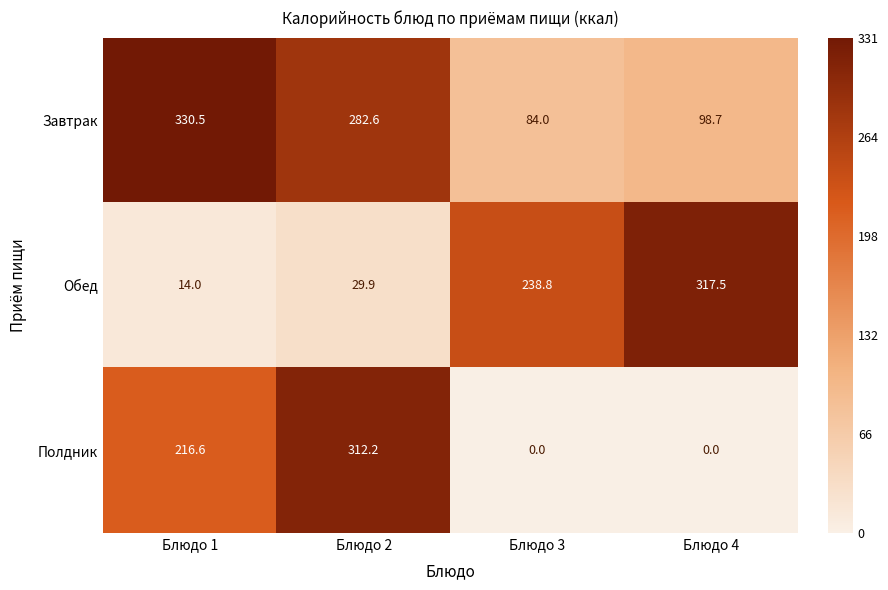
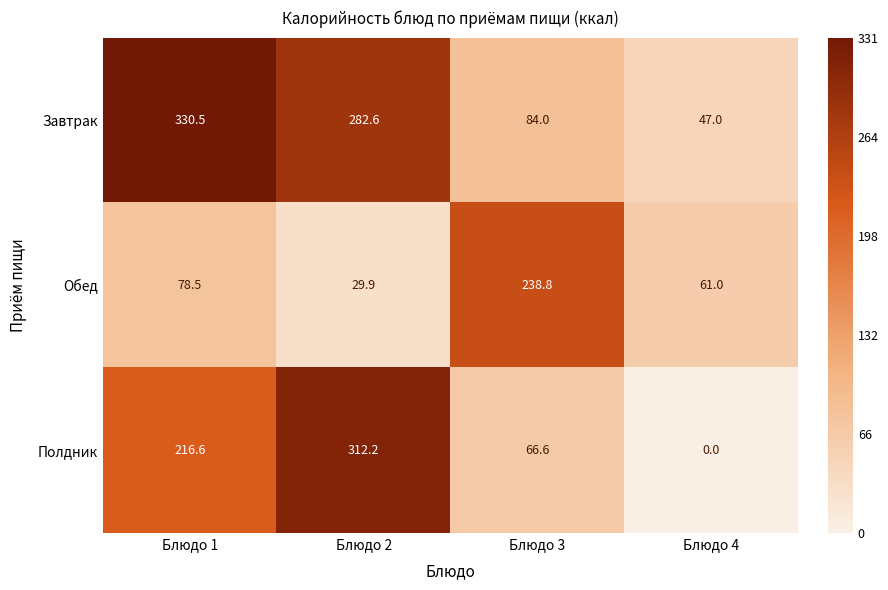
  {
    "Завтрак": {
      "Блюдо 1": 330.5,
      "Блюдо 2": 282.6,
      "Блюдо 3": 84.0,
-     "Блюдо 4": 98.7
+     "Блюдо 4": 47.0
    },
    "Обед": {
-     "Блюдо 1": 14.0,
+     "Блюдо 1": 78.5,
      "Блюдо 2": 29.9,
      "Блюдо 3": 238.8,
-     "Блюдо 4": 317.5
+     "Блюдо 4": 61.0
    },
    "Полдник": {
      "Блюдо 1": 216.6,
      "Блюдо 2": 312.2,
-     "Блюдо 3": 0.0,
+     "Блюдо 3": 66.6,
      "Блюдо 4": 0.0
    }
  }
